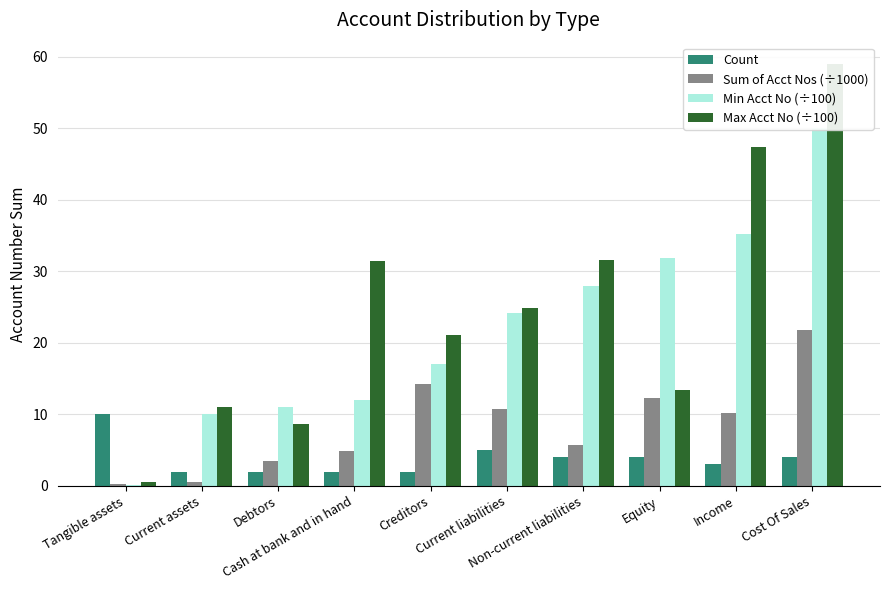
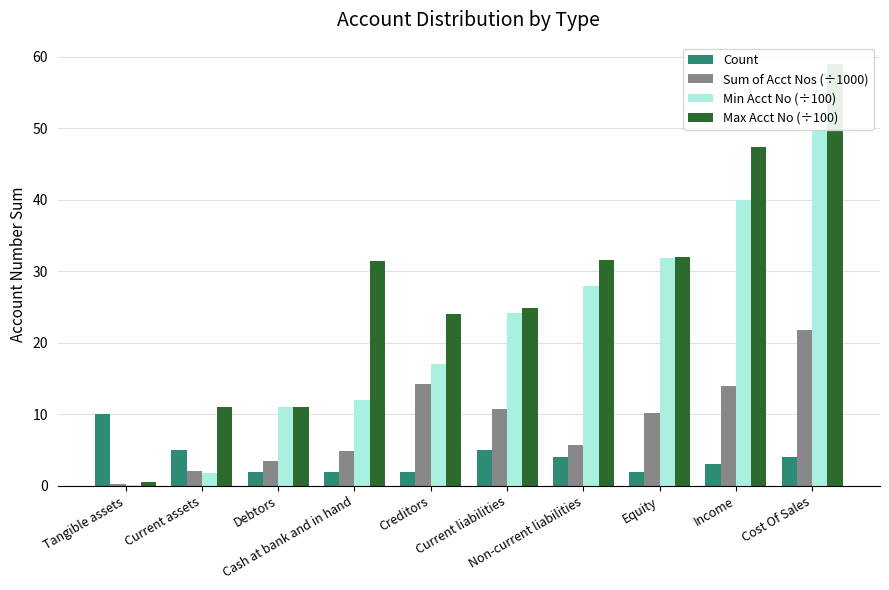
  {
    "Count": {
      "Tangible assets": 10,
-     "Current assets": 2,
+     "Current assets": 5,
      "Debtors": 2,
      "Cash at bank and in hand": 2,
      "Creditors": 2,
      "Current liabilities": 5,
      "Non-current liabilities": 4,
-     "Equity": 4,
+     "Equity": 2,
      "Income": 3,
      "Cost Of Sales": 4
    },
    "Sum of Acct Nos (÷1000)": {
-     "Current assets": 1,
+     "Current assets": 2,
      "Debtors": 4,
      "Cash at bank and in hand": 5,
      "Creditors": 14,
      "Current liabilities": 11,
      "Non-current liabilities": 6,
-     "Equity": 12,
-     "Income": 10,
+     "Equity": 10,
+     "Income": 14,
      "Cost Of Sales": 22
    },
    "Min Acct No (÷100)": {
-     "Current assets": 10,
+     "Current assets": 2,
      "Debtors": 11,
      "Cash at bank and in hand": 12,
      "Creditors": 17,
      "Current liabilities": 24,
      "Non-current liabilities": 28,
      "Equity": 32,
-     "Income": 35
+     "Income": 40
    },
    "Max Acct No (÷100)": {
      "Tangible assets": 1,
      "Current assets": 11,
-     "Debtors": 9,
+     "Debtors": 11,
      "Cash at bank and in hand": 31,
-     "Creditors": 21,
+     "Creditors": 24,
      "Current liabilities": 25,
      "Non-current liabilities": 32,
-     "Equity": 13,
+     "Equity": 32,
      "Income": 47
    }
  }
